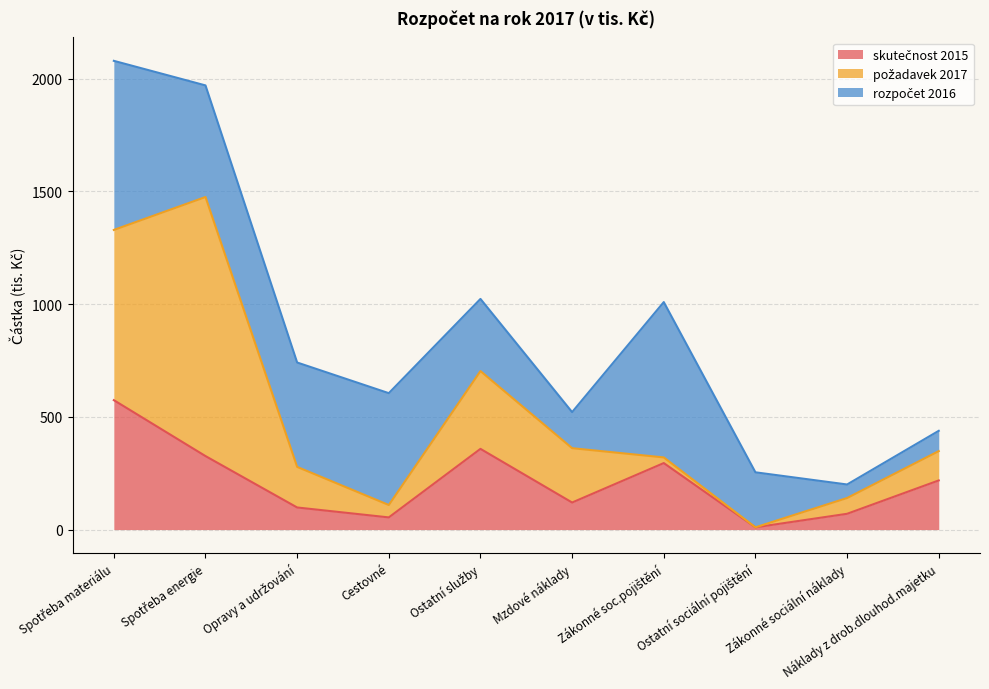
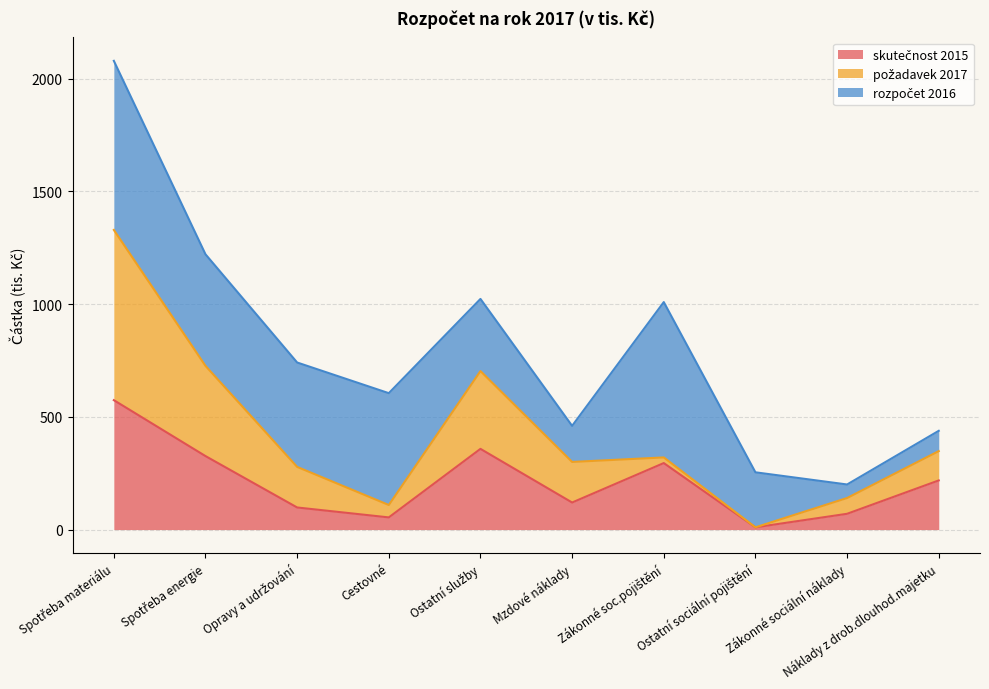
  {
    "skutečnost 2015": {
      "Spotřeba materiálu": 570,
      "Spotřeba energie": 330,
      "Opravy a udržování": 100,
      "Cestovné": 50,
      "Ostatní služby": 360,
      "Mzdové náklady": 120,
      "Zákonné soc.pojištění": 300,
      "Zákonné sociální náklady": 70,
      "Náklady z drob.dlouhod.majetku": 220
    },
    "požadavek 2017": {
      "Spotřeba materiálu": 760,
-     "Spotřeba energie": 1150,
+     "Spotřeba energie": 400,
      "Opravy a udržování": 180,
      "Cestovné": 60,
      "Ostatní služby": 350,
-     "Mzdové náklady": 240,
+     "Mzdové náklady": 180,
      "Zákonné soc.pojištění": 30,
      "Zákonné sociální náklady": 70,
      "Náklady z drob.dlouhod.majetku": 130
    },
    "rozpočet 2016": {
      "Spotřeba materiálu": 750,
      "Spotřeba energie": 500,
      "Opravy a udržování": 460,
      "Cestovné": 500,
      "Ostatní služby": 320,
      "Mzdové náklady": 160,
      "Zákonné soc.pojištění": 690,
      "Ostatní sociální pojištění": 240,
      "Zákonné sociální náklady": 60,
      "Náklady z drob.dlouhod.majetku": 90
    }
  }
